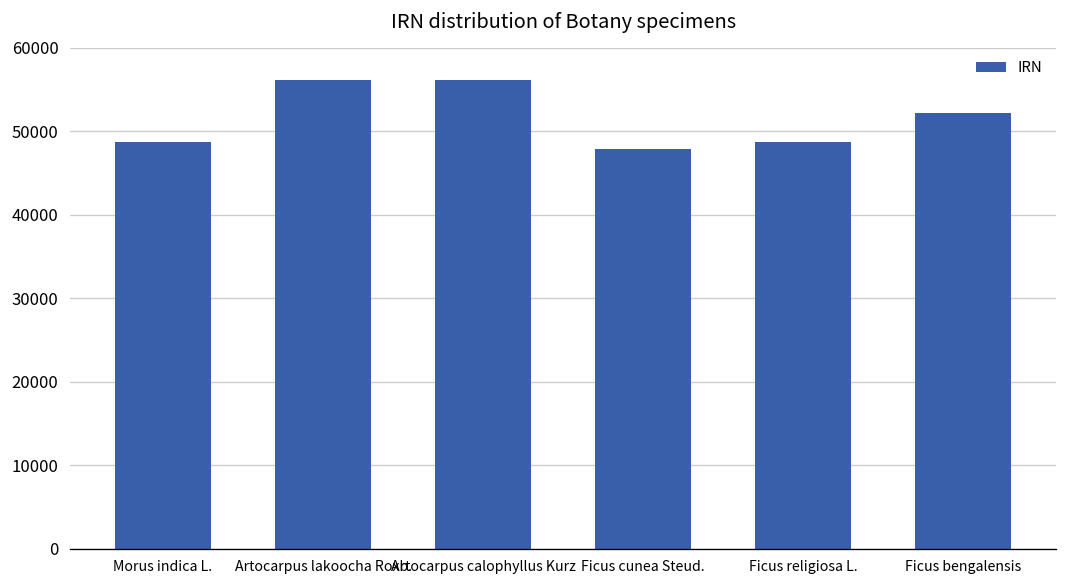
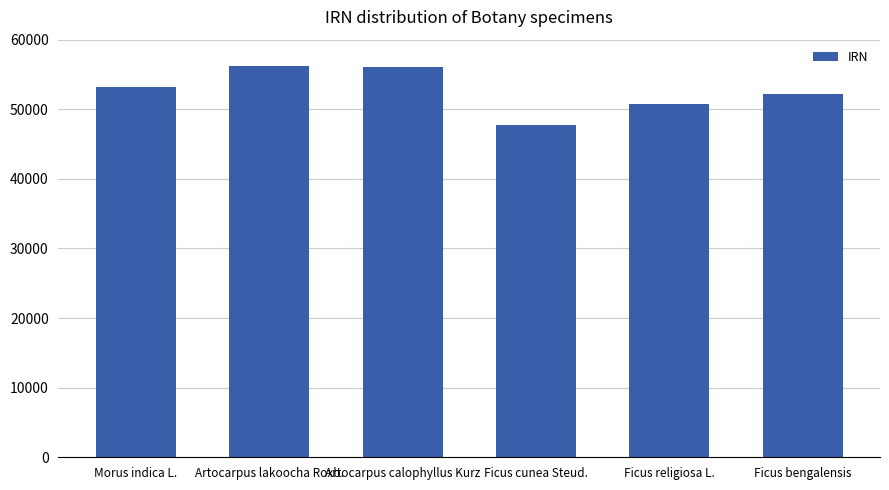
  {
-   "Morus indica L.": 49000,
+   "Morus indica L.": 53000,
    "Artocarpus lakoocha Roxb.": 56000,
    "Artocarpus calophyllus Kurz": 56000,
    "Ficus cunea Steud.": 48000,
-   "Ficus religiosa L.": 49000,
+   "Ficus religiosa L.": 51000,
    "Ficus bengalensis": 52000
  }
